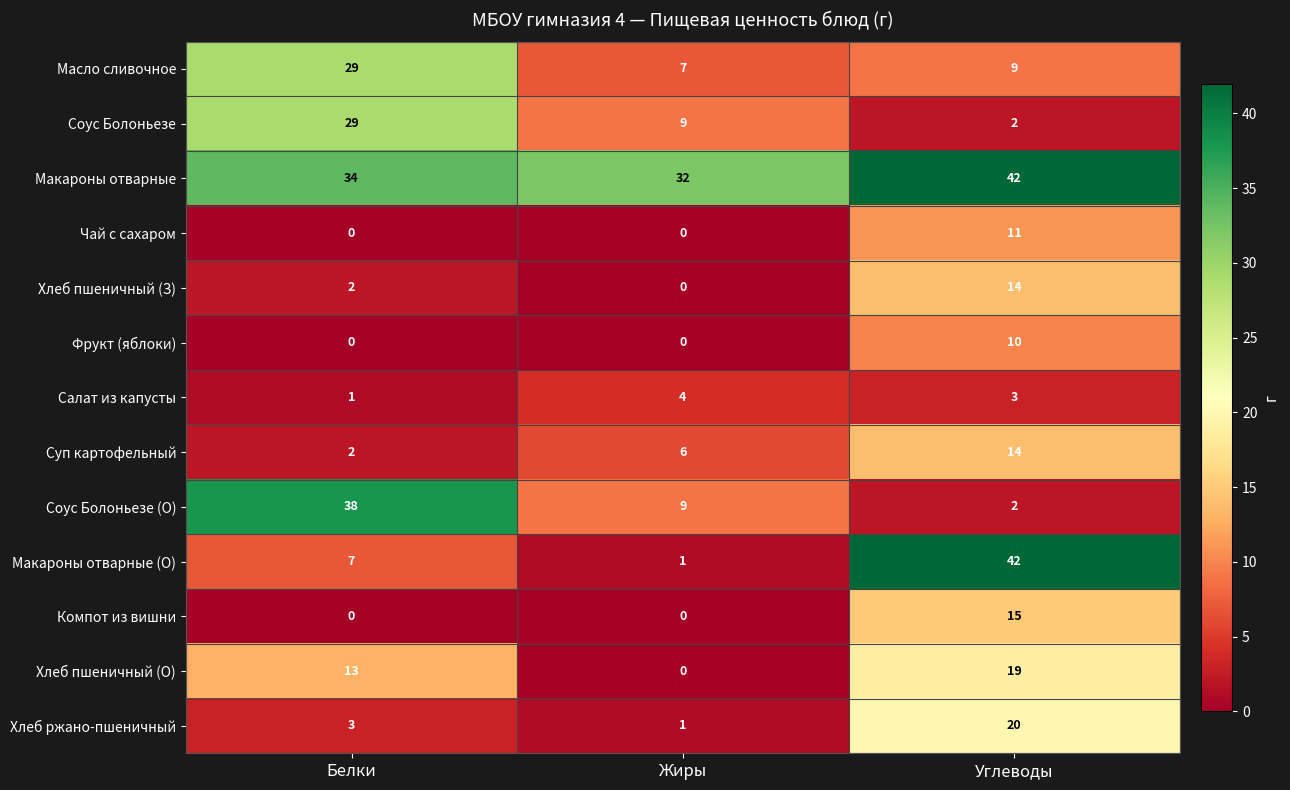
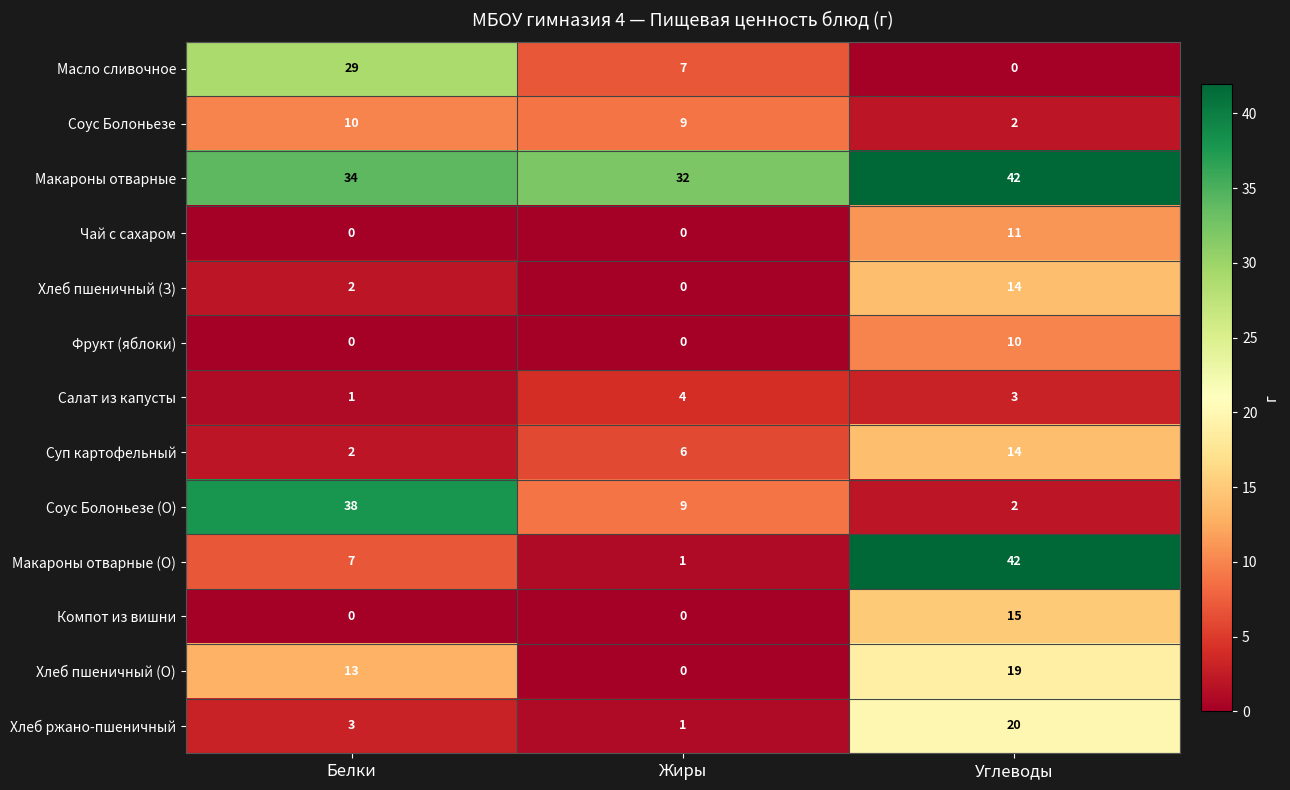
  {
    "Масло сливочное": {
      "Белки": 29,
      "Жиры": 7,
-     "Углеводы": 9
+     "Углеводы": 0
    },
    "Соус Болоньезе": {
-     "Белки": 29,
+     "Белки": 10,
      "Жиры": 9,
      "Углеводы": 2
    },
    "Макароны отварные": {
      "Белки": 34,
      "Жиры": 32,
      "Углеводы": 42
    },
    "Чай с сахаром": {
      "Белки": 0,
      "Жиры": 0,
      "Углеводы": 11
    },
    "Хлеб пшеничный (З)": {
      "Белки": 2,
      "Жиры": 0,
      "Углеводы": 14
    },
    "Фрукт (яблоки)": {
      "Белки": 0,
      "Жиры": 0,
      "Углеводы": 10
    },
    "Салат из капусты": {
      "Белки": 1,
      "Жиры": 4,
      "Углеводы": 3
    },
    "Суп картофельный": {
      "Белки": 2,
      "Жиры": 6,
      "Углеводы": 14
    },
    "Соус Болоньезе (О)": {
      "Белки": 38,
      "Жиры": 9,
      "Углеводы": 2
    },
    "Макароны отварные (О)": {
      "Белки": 7,
      "Жиры": 1,
      "Углеводы": 42
    },
    "Компот из вишни": {
      "Белки": 0,
      "Жиры": 0,
      "Углеводы": 15
    },
    "Хлеб пшеничный (О)": {
      "Белки": 13,
      "Жиры": 0,
      "Углеводы": 19
    },
    "Хлеб ржано-пшеничный": {
      "Белки": 3,
      "Жиры": 1,
      "Углеводы": 20
    }
  }
